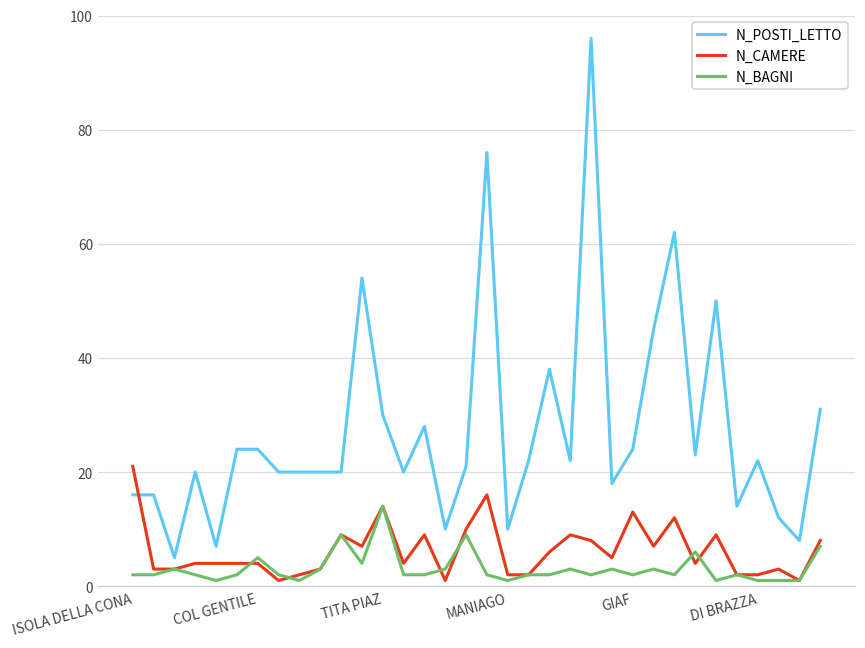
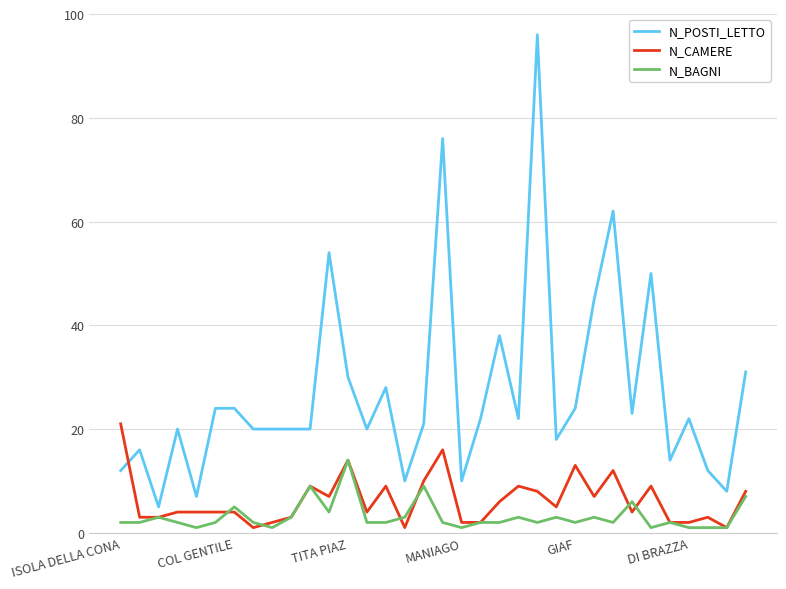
  {
    "N_POSTI_LETTO": {
-     "ISOLA DELLA CONA": 16,
+     "ISOLA DELLA CONA": 12,
      "COL GENTILE": 24,
      "TITA PIAZ": 30,
      "MANIAGO": 10,
      "GIAF": 24,
      "DI BRAZZA": 22
    },
    "N_CAMERE": {
      "ISOLA DELLA CONA": 21,
      "COL GENTILE": 4,
      "MANIAGO": 2,
      "GIAF": 13,
      "DI BRAZZA": 2
    },
    "N_BAGNI": {
      "ISOLA DELLA CONA": 2,
      "COL GENTILE": 5,
      "MANIAGO": 1,
      "GIAF": 2,
      "DI BRAZZA": 1
    }
  }
